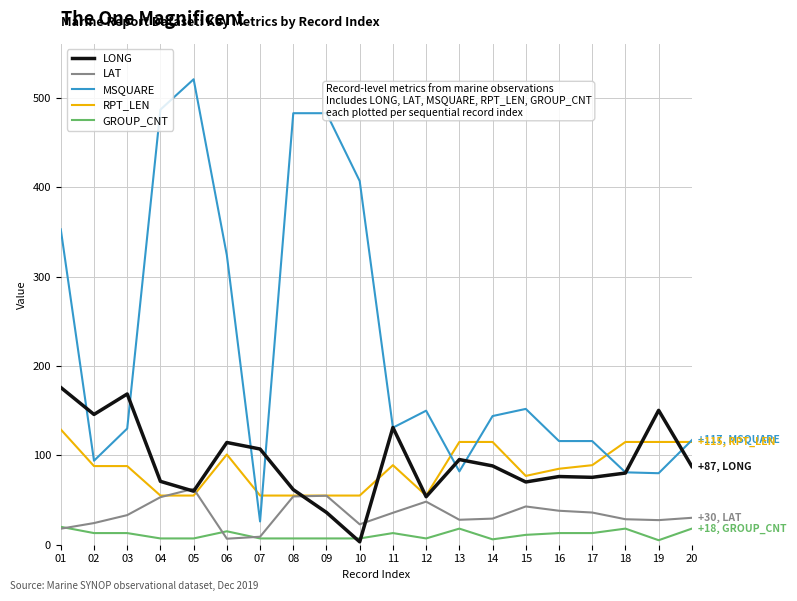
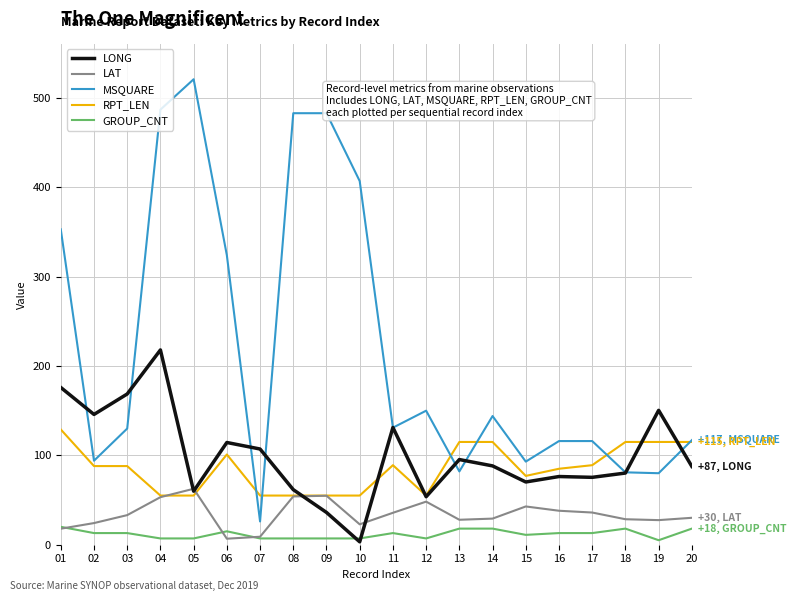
  {
    "LONG": {
      "01": "180",
      "02": "150",
      "03": "170",
-     "04": "70",
+     "04": "220",
      "06": "110",
      "07": "110",
      "08": "60",
      "09": "40",
      "10": "0",
      "13": "100",
      "14": "90",
      "15": "70",
      "16": "80",
      "17": "80",
      "19": "150"
    },
    "LAT": {
      "20": "+30,"
    },
    "MSQUARE": {
      "01": "350",
      "02": "90",
      "03": "130",
      "05": "520",
      "06": "320",
      "07": "30",
      "08": "480",
      "10": "410",
      "12": "150",
      "13": "80",
      "14": "140",
-     "15": "150",
+     "15": "90",
      "16": "120",
      "17": "120",
      "19": "80"
    },
    "RPT_LEN": {
      "01": "130",
      "02": "90",
      "03": "90",
      "05": "60",
      "06": "100",
      "07": "60",
      "10": "60",
      "11": "90",
      "13": "120",
      "14": "120",
      "15": "80",
      "16": "90",
      "17": "90",
      "18": "120",
      "19": "120"
    },
    "GROUP_CNT": {
      "02": "10",
      "03": "10",
      "04": "10",
      "05": "10",
      "06": "20",
      "08": "10",
      "09": "10",
      "10": "10",
      "11": "10",
      "12": "10",
      "13": "20",
-     "14": "10",
+     "14": "20",
      "15": "10",
      "16": "10",
      "17": "10",
      "18": "20",
      "19": "10"
    }
  }
